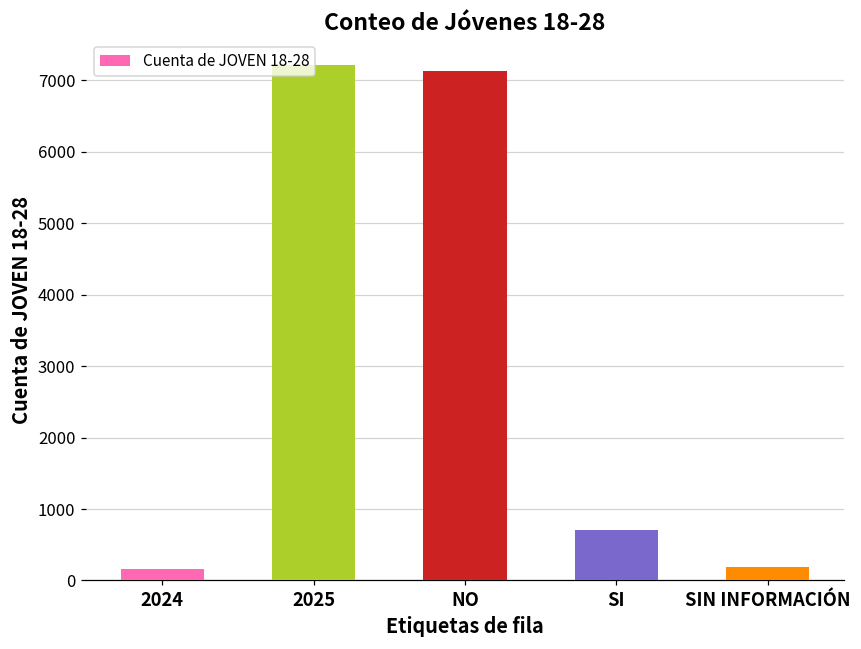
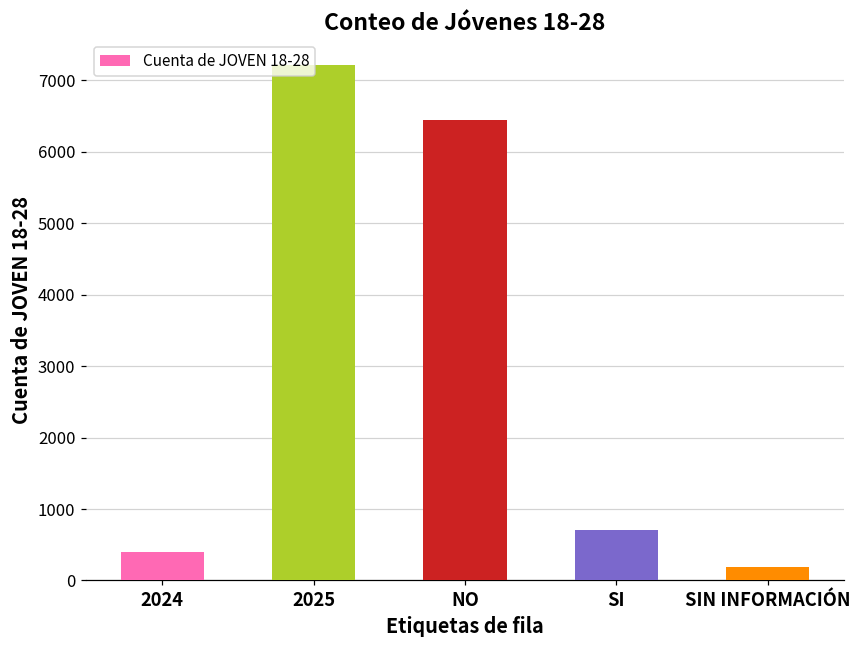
  {
-   "2024": 200,
-   "NO": 7100,
+   "2024": 400,
+   "NO": 6400,
    "SI": 700,
    "SIN INFORMACIÓN": 200
  }
